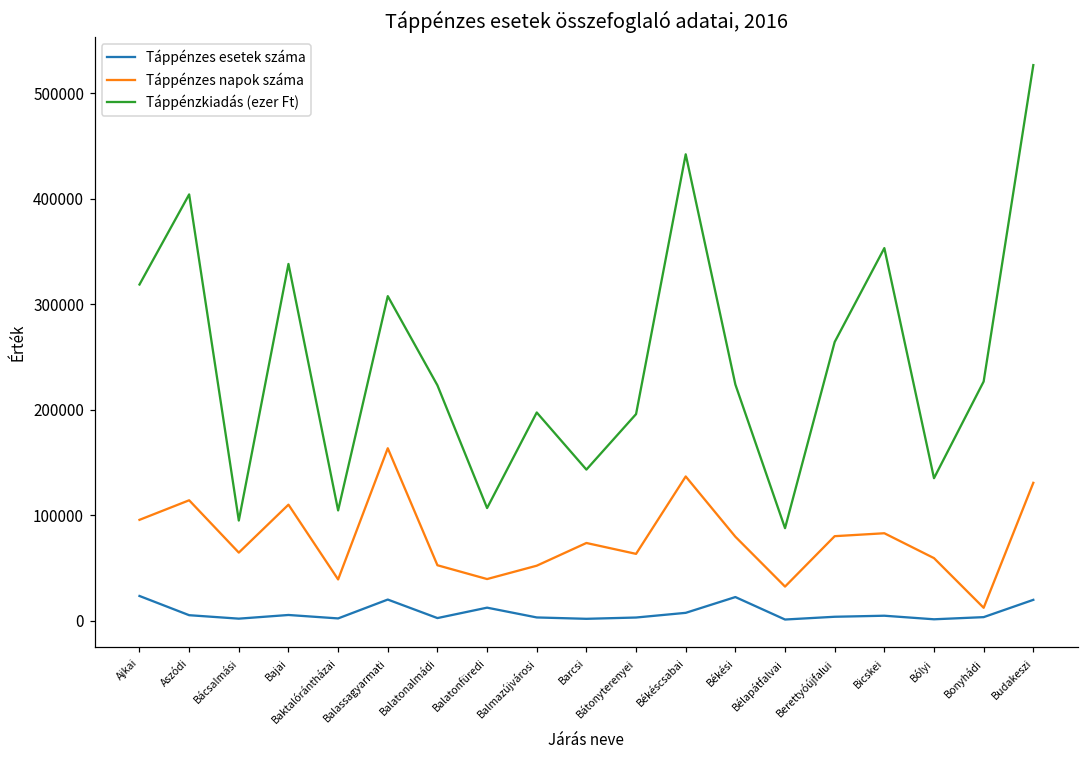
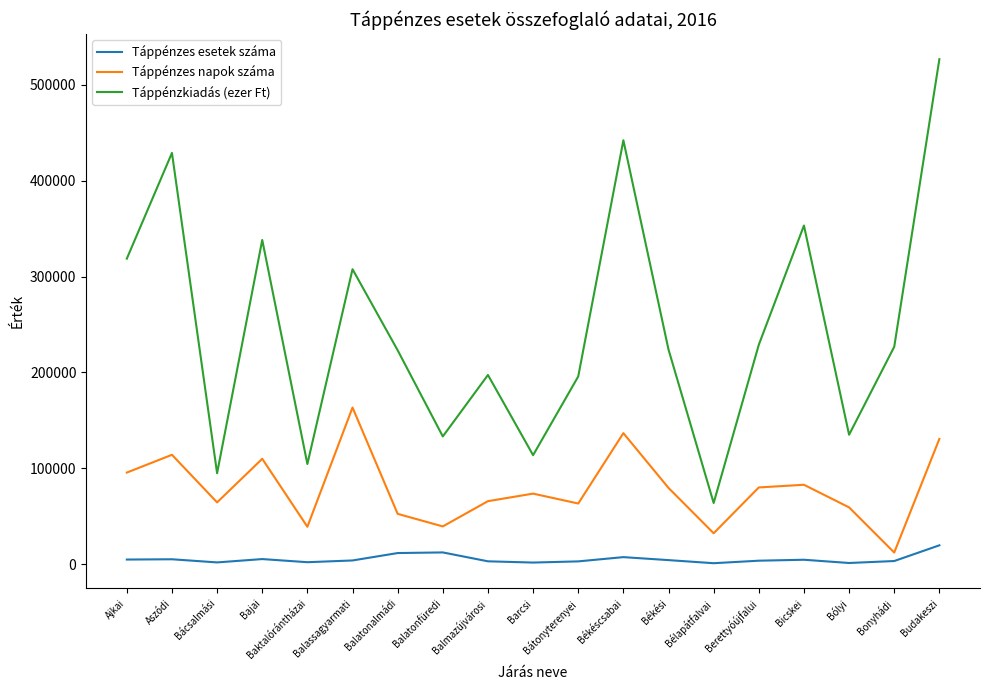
  {
    "Táppénzes esetek száma": {
-     "Ajkai": 20000,
+     "Ajkai": 0,
      "Aszódi": 10000,
      "Bácsalmási": 0,
      "Bajai": 10000,
      "Baktalórántházai": 0,
-     "Balassagyarmati": 20000,
-     "Balatonalmádi": 0,
+     "Balassagyarmati": 0,
+     "Balatonalmádi": 10000,
      "Balatonfüredi": 10000,
      "Balmazújvárosi": 0,
      "Barcsi": 0,
      "Bátonyterenyei": 0,
      "Békéscsabai": 10000,
-     "Békési": 20000,
+     "Békési": 0,
      "Bélapátfalvai": 0,
      "Berettyóújfalui": 0,
      "Bicskei": 0,
      "Bólyi": 0,
      "Bonyhádi": 0,
      "Budakeszi": 20000
    },
    "Táppénzes napok száma": {
      "Ajkai": 100000,
      "Aszódi": 110000,
      "Bácsalmási": 60000,
      "Bajai": 110000,
      "Baktalórántházai": 40000,
      "Balassagyarmati": 160000,
      "Balatonalmádi": 50000,
      "Balatonfüredi": 40000,
-     "Balmazújvárosi": 50000,
+     "Balmazújvárosi": 70000,
      "Barcsi": 70000,
      "Bátonyterenyei": 60000,
      "Békéscsabai": 140000,
      "Békési": 80000,
      "Bélapátfalvai": 30000,
      "Berettyóújfalui": 80000,
      "Bicskei": 80000,
      "Bólyi": 60000,
      "Bonyhádi": 10000,
      "Budakeszi": 130000
    },
    "Táppénzkiadás (ezer Ft)": {
      "Ajkai": 320000,
-     "Aszódi": 400000,
+     "Aszódi": 430000,
      "Bácsalmási": 90000,
      "Bajai": 340000,
      "Baktalórántházai": 100000,
      "Balassagyarmati": 310000,
      "Balatonalmádi": 220000,
-     "Balatonfüredi": 110000,
+     "Balatonfüredi": 130000,
      "Balmazújvárosi": 200000,
-     "Barcsi": 140000,
+     "Barcsi": 110000,
      "Bátonyterenyei": 200000,
      "Békéscsabai": 440000,
      "Békési": 220000,
-     "Bélapátfalvai": 90000,
-     "Berettyóújfalui": 260000,
+     "Bélapátfalvai": 60000,
+     "Berettyóújfalui": 230000,
      "Bicskei": 350000,
      "Bólyi": 130000,
      "Bonyhádi": 230000,
      "Budakeszi": 530000
    }
  }
